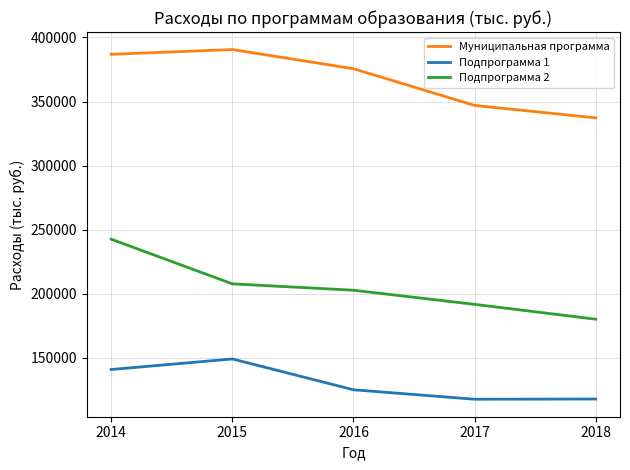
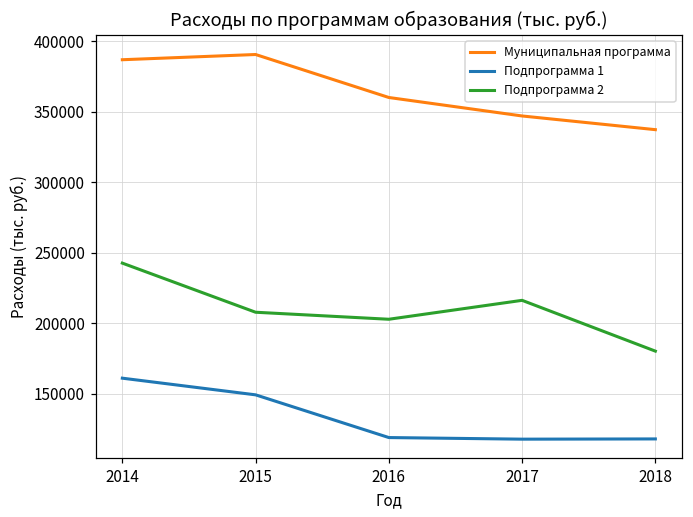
  {
    "Муниципальная программа": {
      "2014": 387000,
      "2015": 391000,
-     "2016": 376000,
+     "2016": 360000,
      "2017": 347000,
      "2018": 337000
    },
    "Подпрограмма 1": {
-     "2014": 141000,
+     "2014": 161000,
      "2015": 149000,
-     "2016": 125000,
+     "2016": 119000,
      "2017": 118000,
      "2018": 118000
    },
    "Подпрограмма 2": {
      "2014": 243000,
      "2015": 208000,
      "2016": 203000,
-     "2017": 192000,
+     "2017": 216000,
      "2018": 180000
    }
  }
